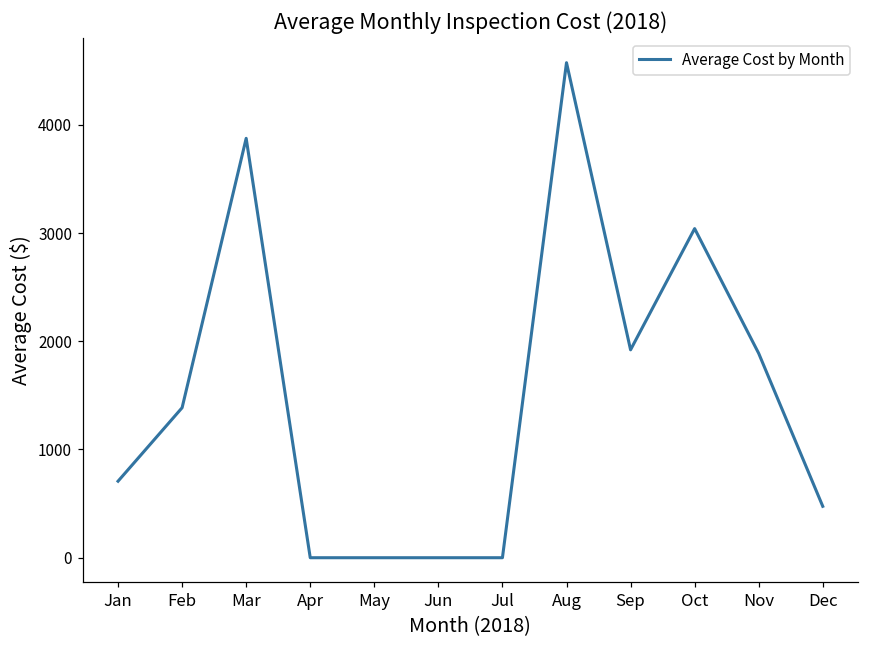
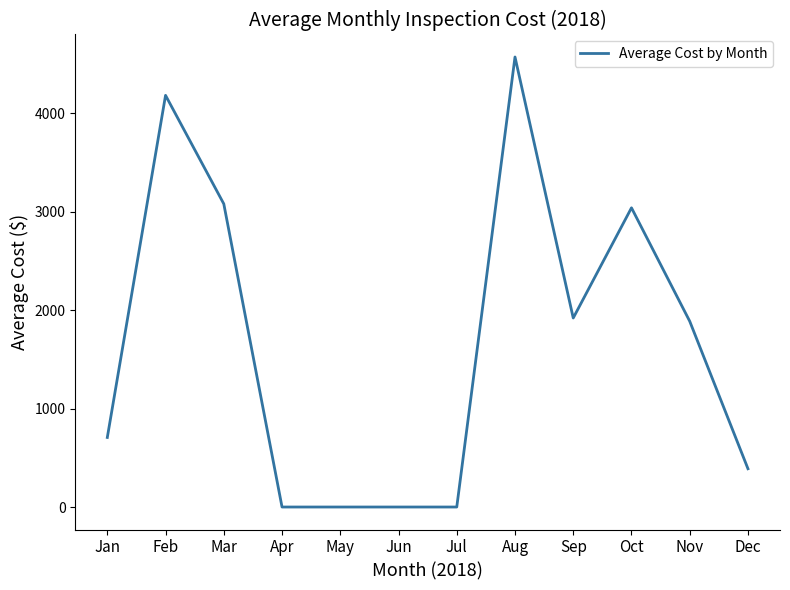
  {
    "Jan": 700,
-   "Feb": 1400,
-   "Mar": 3900,
+   "Feb": 4200,
+   "Mar": 3100,
    "Apr": 0,
    "May": 0,
    "Jun": 0,
    "Jul": 0,
    "Aug": 4600,
    "Sep": 1900,
    "Oct": 3000,
    "Nov": 1900,
-   "Dec": 500
+   "Dec": 400
  }
